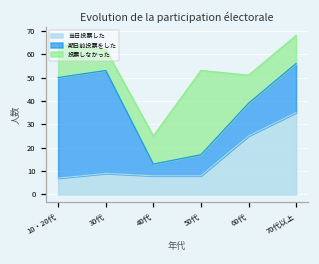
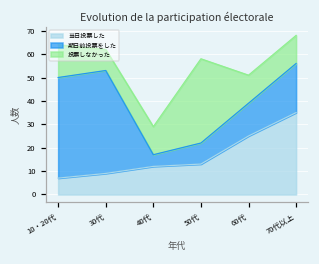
  {
    "当日投票した": {
      "10・20代": 7,
      "30代": 9,
-     "40代": 8,
-     "50代": 8,
+     "40代": 12,
+     "50代": 13,
      "60代": 25,
      "70代以上": 35
    },
    "期日前投票をした": {
      "10・20代": 43,
      "30代": 44,
      "40代": 5,
      "50代": 9,
      "60代": 14,
      "70代以上": 21
    },
    "投票しなかった": {
      "40代": 12,
      "50代": 36,
      "60代": 12,
      "70代以上": 12
    }
  }
